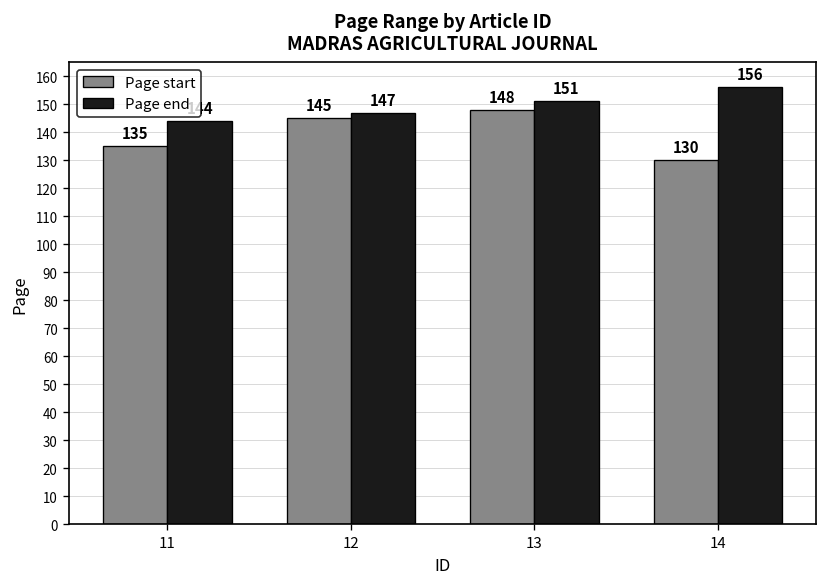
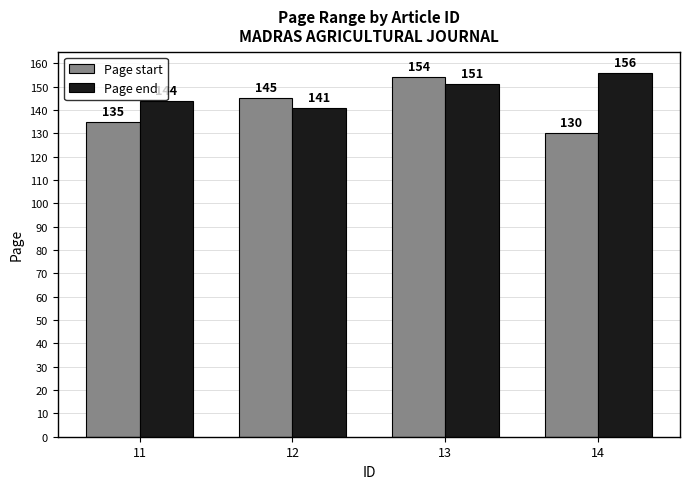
  {
    "Page start": {
      "11": 135,
      "12": 145,
-     "13": 148,
+     "13": 154,
      "14": 130
    },
    "Page end": {
-     "12": 147,
+     "12": 141,
      "13": 151,
      "14": 156
    }
  }
